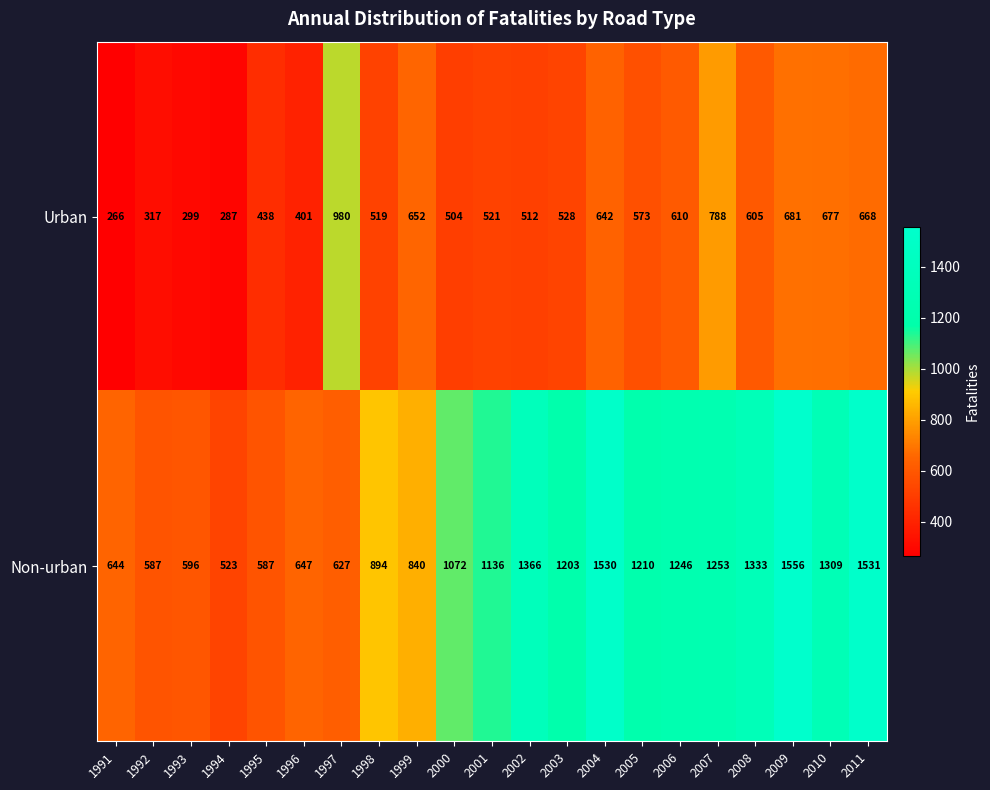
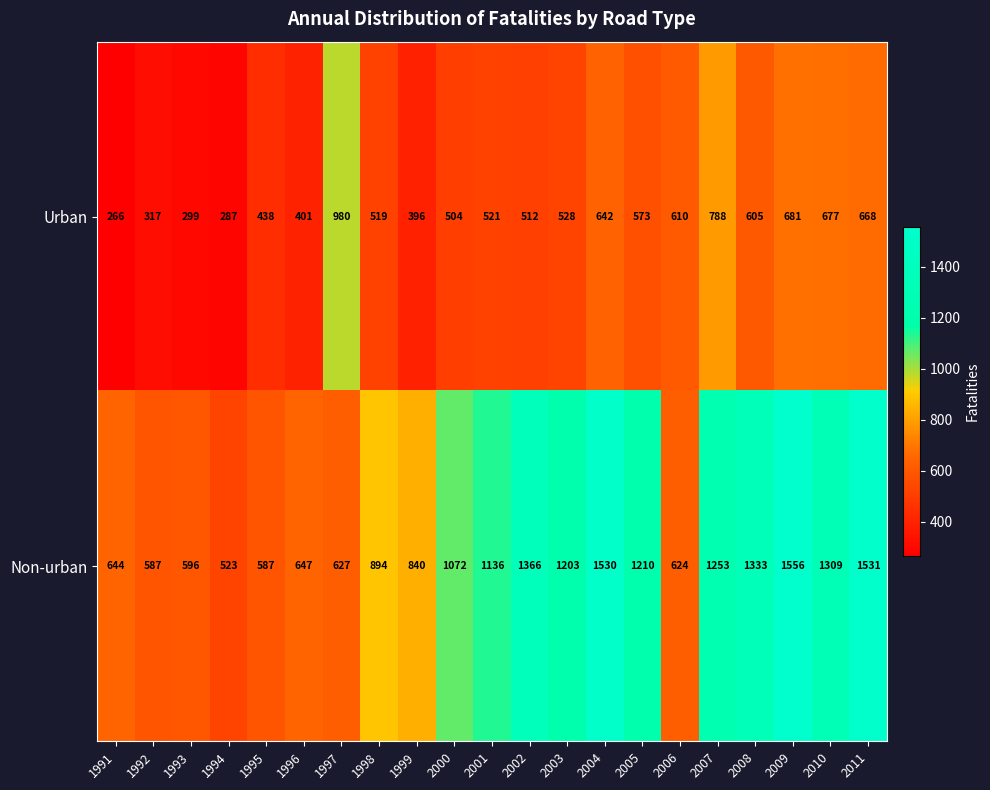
  {
    "Urban": {
      "1991": 266,
      "1992": 317,
      "1993": 299,
      "1994": 287,
      "1995": 438,
      "1996": 401,
      "1997": 980,
      "1998": 519,
-     "1999": 652,
+     "1999": 396,
      "2000": 504,
      "2001": 521,
      "2002": 512,
      "2003": 528,
      "2004": 642,
      "2005": 573,
      "2006": 610,
      "2007": 788,
      "2008": 605,
      "2009": 681,
      "2010": 677,
      "2011": 668
    },
    "Non-urban": {
      "1991": 644,
      "1992": 587,
      "1993": 596,
      "1994": 523,
      "1995": 587,
      "1996": 647,
      "1997": 627,
      "1998": 894,
      "1999": 840,
      "2000": 1072,
      "2001": 1136,
      "2002": 1366,
      "2003": 1203,
      "2004": 1530,
      "2005": 1210,
-     "2006": 1246,
+     "2006": 624,
      "2007": 1253,
      "2008": 1333,
      "2009": 1556,
      "2010": 1309,
      "2011": 1531
    }
  }
